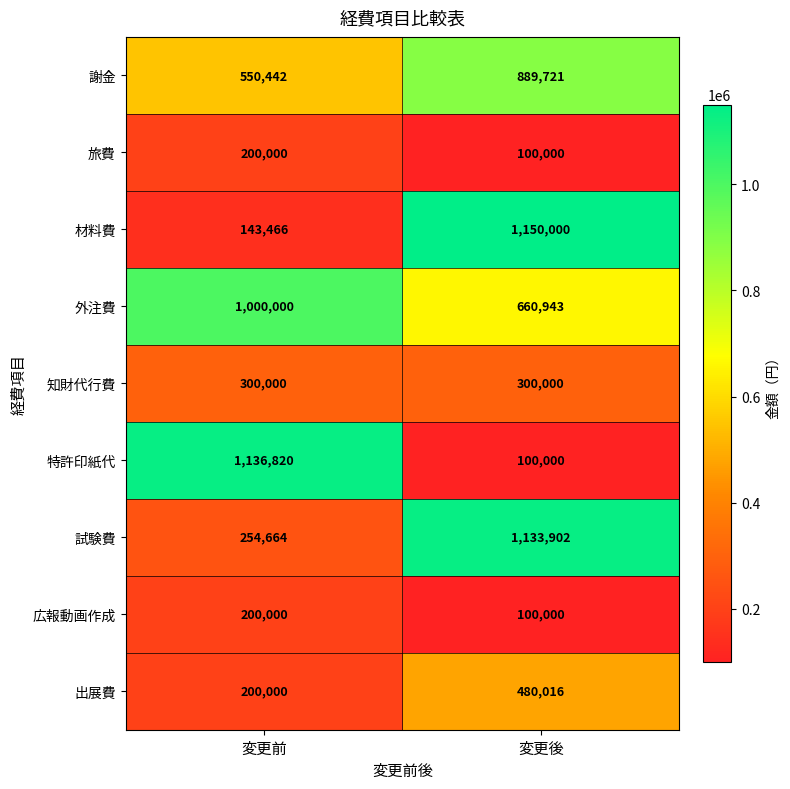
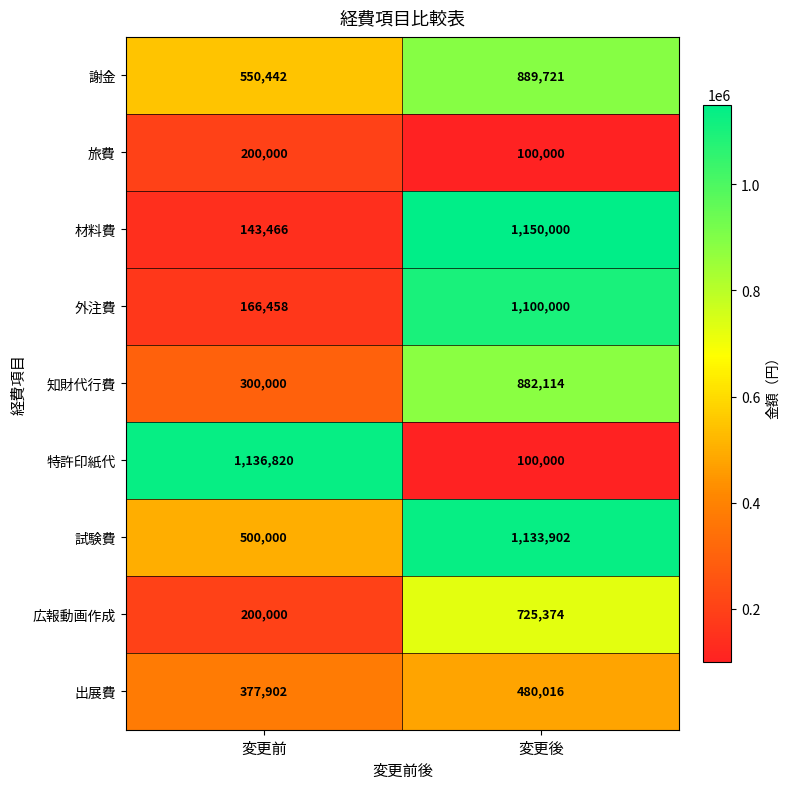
  {
    "謝金": {
      "変更前": "550,442",
      "変更後": "889,721"
    },
    "旅費": {
      "変更前": "200,000",
      "変更後": "100,000"
    },
    "材料費": {
      "変更前": "143,466",
      "変更後": "1,150,000"
    },
    "外注費": {
-     "変更前": "1,000,000",
-     "変更後": "660,943"
+     "変更前": "166,458",
+     "変更後": "1,100,000"
    },
    "知財代行費": {
      "変更前": "300,000",
-     "変更後": "300,000"
+     "変更後": "882,114"
    },
    "特許印紙代": {
      "変更前": "1,136,820",
      "変更後": "100,000"
    },
    "試験費": {
-     "変更前": "254,664",
+     "変更前": "500,000",
      "変更後": "1,133,902"
    },
    "広報動画作成": {
      "変更前": "200,000",
-     "変更後": "100,000"
+     "変更後": "725,374"
    },
    "出展費": {
-     "変更前": "200,000",
+     "変更前": "377,902",
      "変更後": "480,016"
    }
  }
